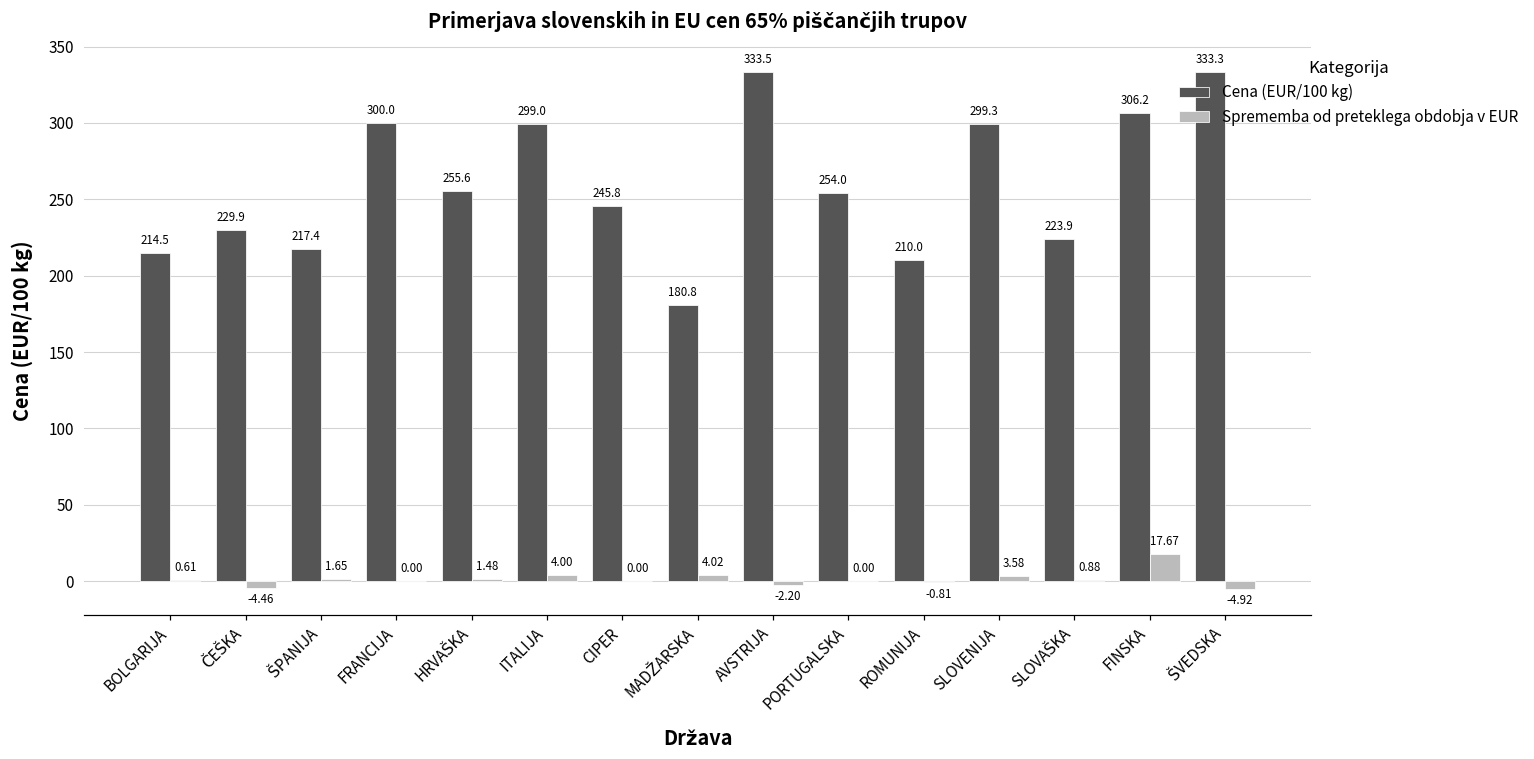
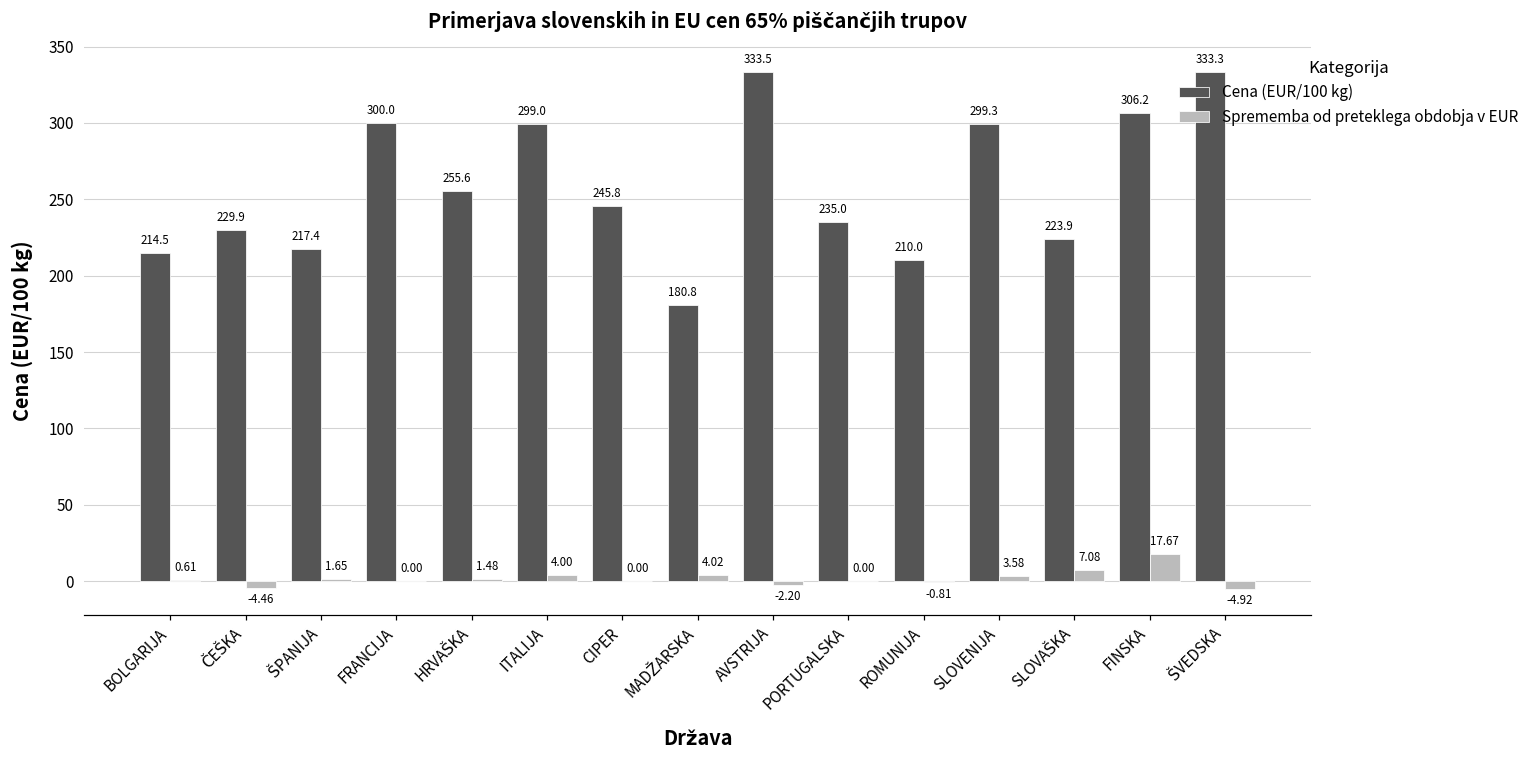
  {
    "Cena (EUR/100 kg)": {
      "BOLGARIJA": 214.5,
      "ČEŠKA": 229.9,
      "ŠPANIJA": 217.4,
      "FRANCIJA": 300.0,
      "HRVAŠKA": 255.6,
      "ITALIJA": 299.0,
      "CIPER": 245.8,
      "MADŽARSKA": 180.8,
      "AVSTRIJA": 333.5,
-     "PORTUGALSKA": 254.0,
+     "PORTUGALSKA": 235.0,
      "ROMUNIJA": 210.0,
      "SLOVENIJA": 299.3,
      "SLOVAŠKA": 223.9,
      "FINSKA": 306.2,
      "ŠVEDSKA": 333.3
    },
    "Sprememba od preteklega obdobja v EUR": {
      "BOLGARIJA": 0.61,
      "ČEŠKA": -4.46,
      "ŠPANIJA": 1.65,
      "FRANCIJA": 0.00,
      "HRVAŠKA": 1.48,
      "ITALIJA": 4.00,
      "CIPER": 0.00,
      "MADŽARSKA": 4.02,
      "AVSTRIJA": -2.20,
      "PORTUGALSKA": 0.00,
      "ROMUNIJA": -0.81,
      "SLOVENIJA": 3.58,
-     "SLOVAŠKA": 0.88,
+     "SLOVAŠKA": 7.08,
      "FINSKA": 17.67,
      "ŠVEDSKA": -4.92
    }
  }
